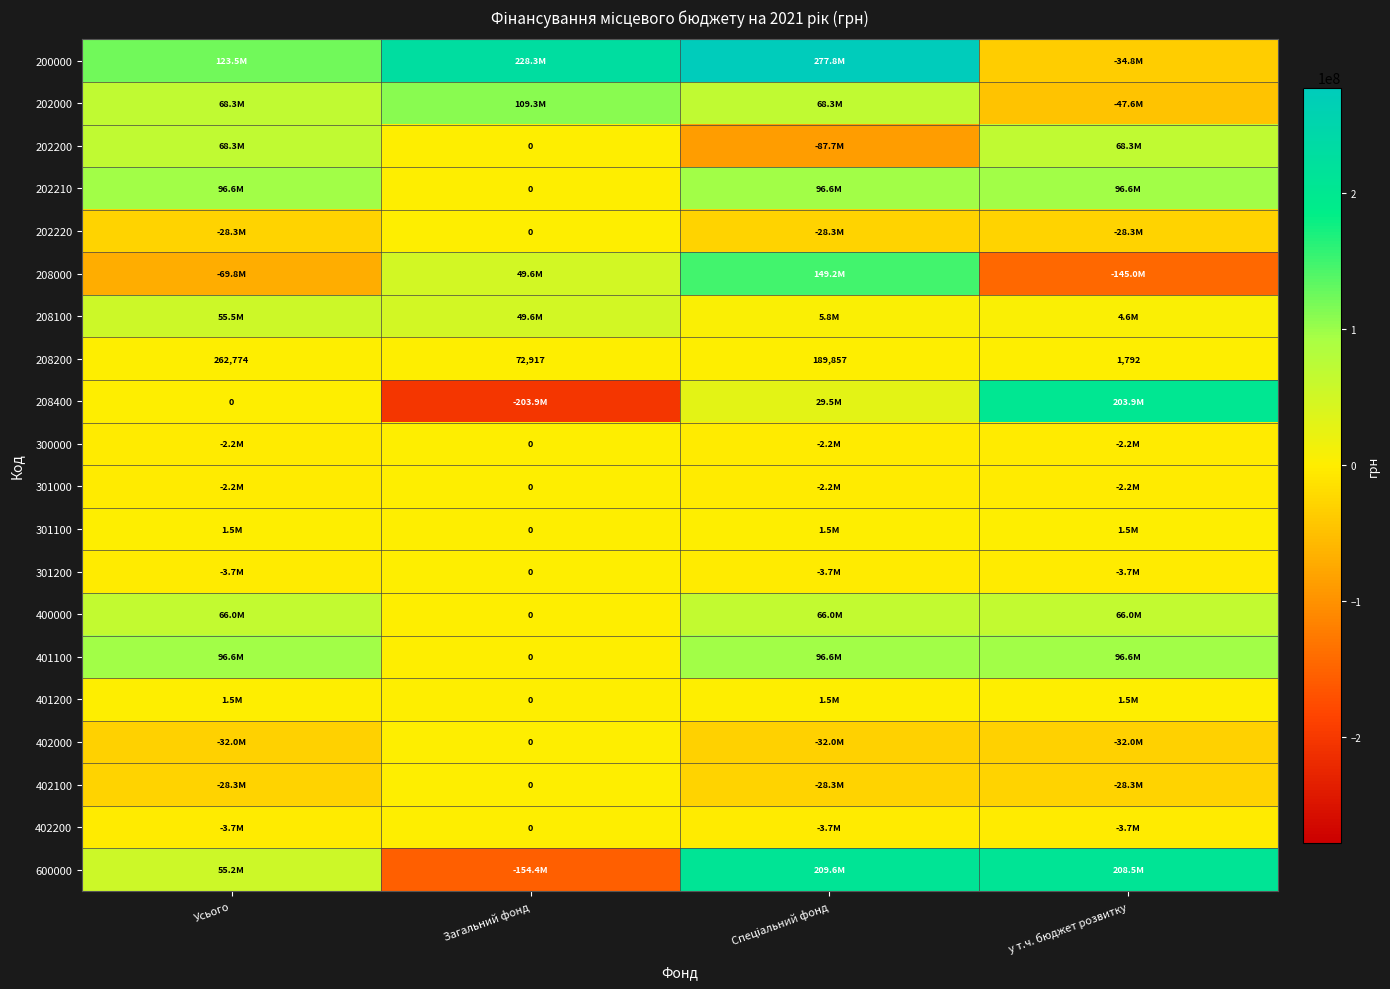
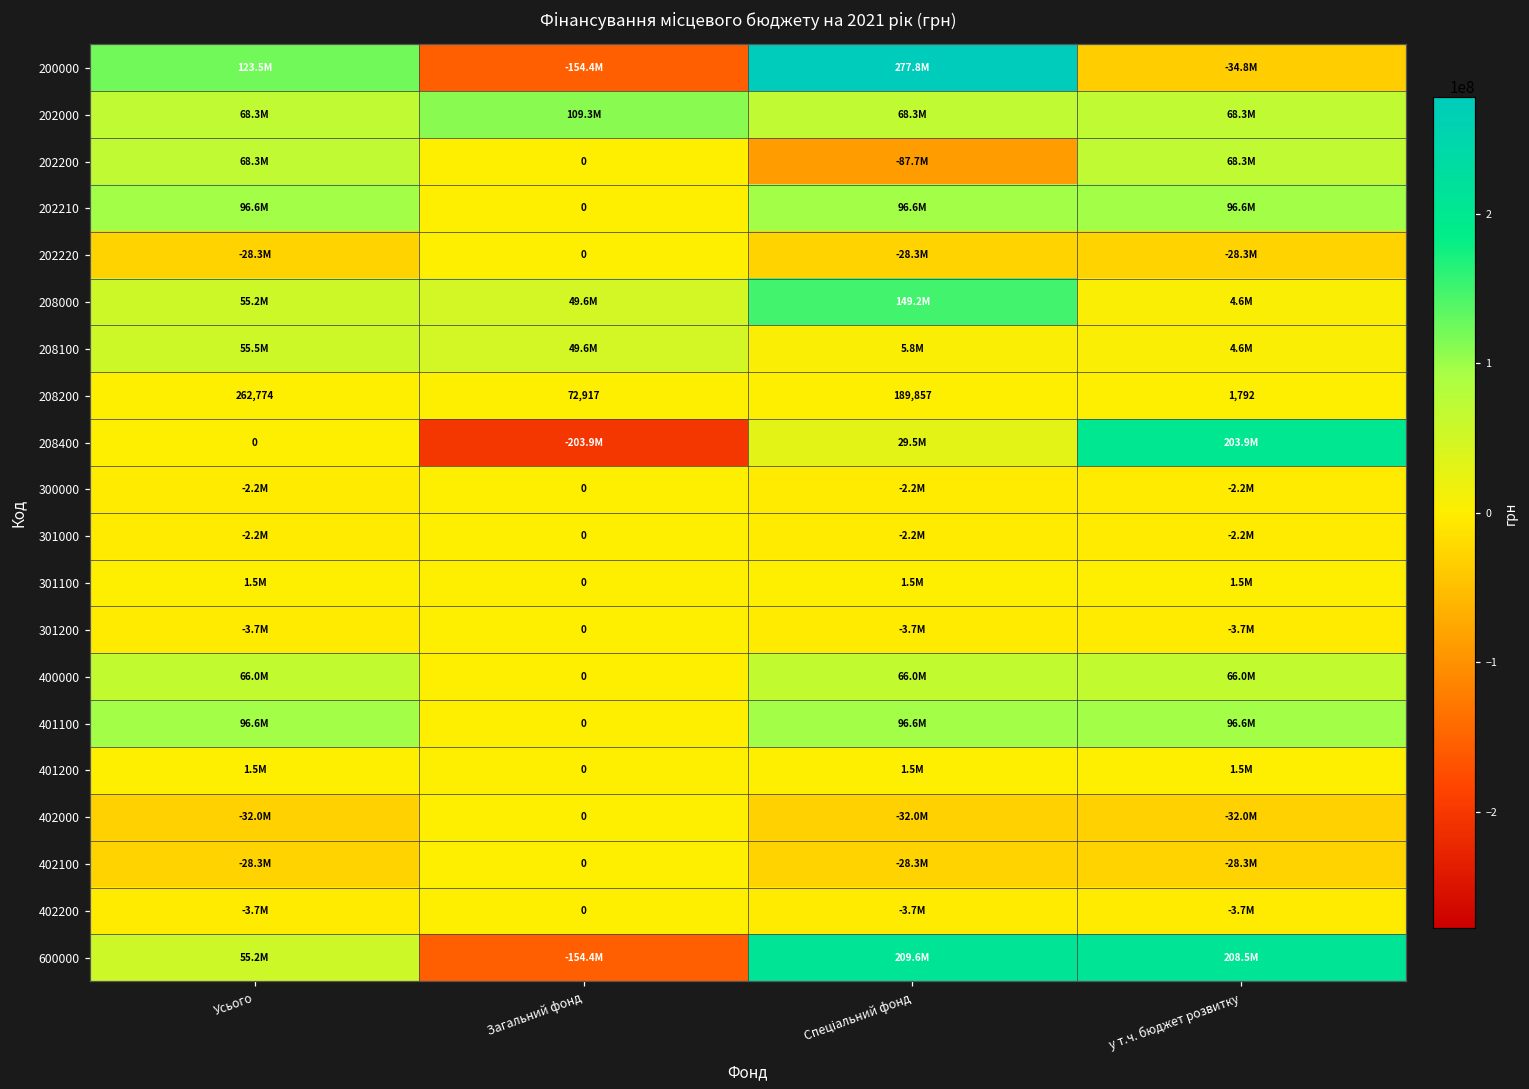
  {
    "200000": {
      "Усього": "123.5M",
-     "Загальний фонд": "228.3M",
+     "Загальний фонд": "-154.4M",
      "Спеціальний фонд": "277.8M",
      "у т.ч. бюджет розвитку": "-34.8M"
    },
    "202000": {
      "Усього": "68.3M",
      "Загальний фонд": "109.3M",
      "Спеціальний фонд": "68.3M",
-     "у т.ч. бюджет розвитку": "-47.6M"
+     "у т.ч. бюджет розвитку": "68.3M"
    },
    "202200": {
      "Усього": "68.3M",
      "Загальний фонд": "0",
      "Спеціальний фонд": "-87.7M",
      "у т.ч. бюджет розвитку": "68.3M"
    },
    "202210": {
      "Усього": "96.6M",
      "Загальний фонд": "0",
      "Спеціальний фонд": "96.6M",
      "у т.ч. бюджет розвитку": "96.6M"
    },
    "202220": {
      "Усього": "-28.3M",
      "Загальний фонд": "0",
      "Спеціальний фонд": "-28.3M",
      "у т.ч. бюджет розвитку": "-28.3M"
    },
    "208000": {
-     "Усього": "-69.8M",
+     "Усього": "55.2M",
      "Загальний фонд": "49.6M",
      "Спеціальний фонд": "149.2M",
-     "у т.ч. бюджет розвитку": "-145.0M"
+     "у т.ч. бюджет розвитку": "4.6M"
    },
    "208100": {
      "Усього": "55.5M",
      "Загальний фонд": "49.6M",
      "Спеціальний фонд": "5.8M",
      "у т.ч. бюджет розвитку": "4.6M"
    },
    "208200": {
      "Усього": "262,774",
      "Загальний фонд": "72,917",
      "Спеціальний фонд": "189,857",
      "у т.ч. бюджет розвитку": "1,792"
    },
    "208400": {
      "Усього": "0",
      "Загальний фонд": "-203.9M",
      "Спеціальний фонд": "29.5M",
      "у т.ч. бюджет розвитку": "203.9M"
    },
    "300000": {
      "Усього": "-2.2M",
      "Загальний фонд": "0",
      "Спеціальний фонд": "-2.2M",
      "у т.ч. бюджет розвитку": "-2.2M"
    },
    "301000": {
      "Усього": "-2.2M",
      "Загальний фонд": "0",
      "Спеціальний фонд": "-2.2M",
      "у т.ч. бюджет розвитку": "-2.2M"
    },
    "301100": {
      "Усього": "1.5M",
      "Загальний фонд": "0",
      "Спеціальний фонд": "1.5M",
      "у т.ч. бюджет розвитку": "1.5M"
    },
    "301200": {
      "Усього": "-3.7M",
      "Загальний фонд": "0",
      "Спеціальний фонд": "-3.7M",
      "у т.ч. бюджет розвитку": "-3.7M"
    },
    "400000": {
      "Усього": "66.0M",
      "Загальний фонд": "0",
      "Спеціальний фонд": "66.0M",
      "у т.ч. бюджет розвитку": "66.0M"
    },
    "401100": {
      "Усього": "96.6M",
      "Загальний фонд": "0",
      "Спеціальний фонд": "96.6M",
      "у т.ч. бюджет розвитку": "96.6M"
    },
    "401200": {
      "Усього": "1.5M",
      "Загальний фонд": "0",
      "Спеціальний фонд": "1.5M",
      "у т.ч. бюджет розвитку": "1.5M"
    },
    "402000": {
      "Усього": "-32.0M",
      "Загальний фонд": "0",
      "Спеціальний фонд": "-32.0M",
      "у т.ч. бюджет розвитку": "-32.0M"
    },
    "402100": {
      "Усього": "-28.3M",
      "Загальний фонд": "0",
      "Спеціальний фонд": "-28.3M",
      "у т.ч. бюджет розвитку": "-28.3M"
    },
    "402200": {
      "Усього": "-3.7M",
      "Загальний фонд": "0",
      "Спеціальний фонд": "-3.7M",
      "у т.ч. бюджет розвитку": "-3.7M"
    },
    "600000": {
      "Усього": "55.2M",
      "Загальний фонд": "-154.4M",
      "Спеціальний фонд": "209.6M",
      "у т.ч. бюджет розвитку": "208.5M"
    }
  }
